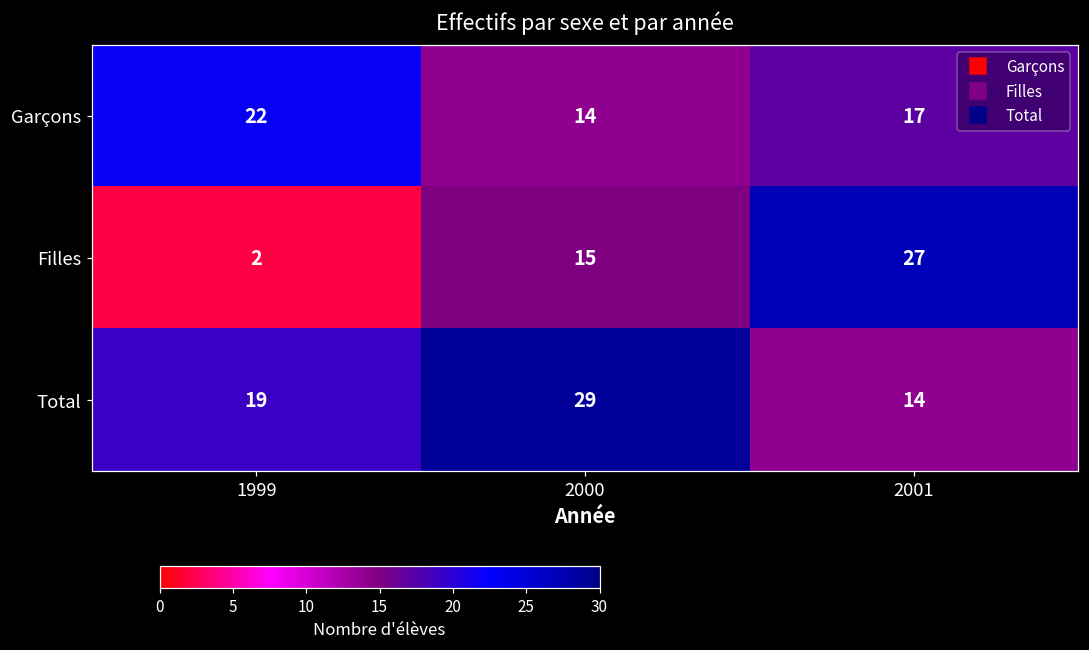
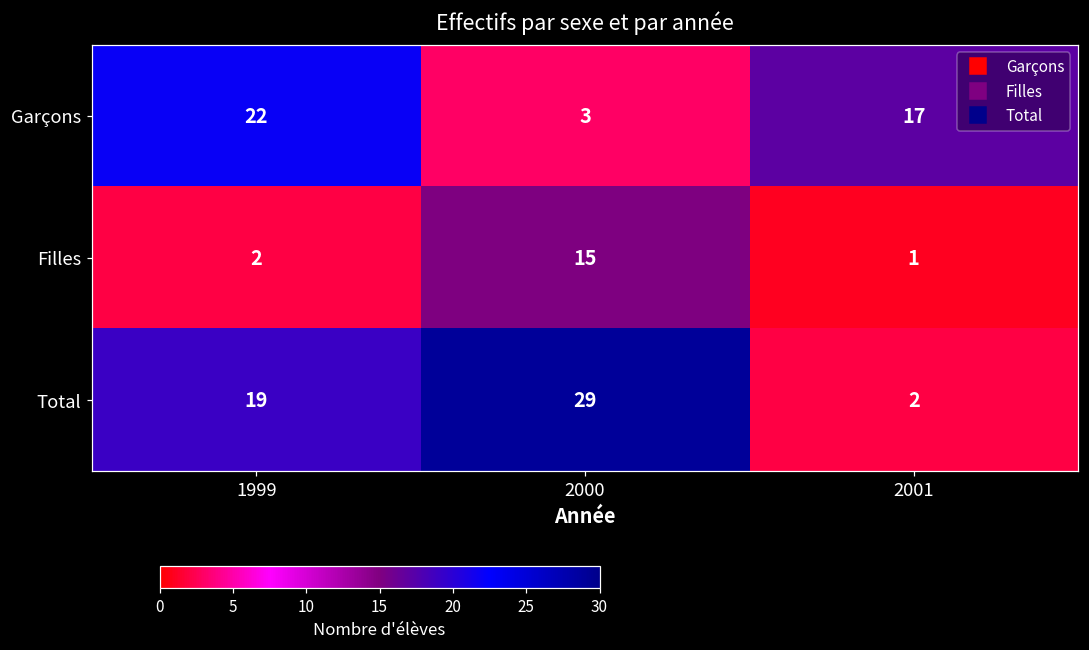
  {
    "Garçons": {
      "1999": 22,
-     "2000": 14,
+     "2000": 3,
      "2001": 17
    },
    "Filles": {
      "1999": 2,
      "2000": 15,
-     "2001": 27
+     "2001": 1
    },
    "Total": {
      "1999": 19,
      "2000": 29,
-     "2001": 14
+     "2001": 2
    }
  }
